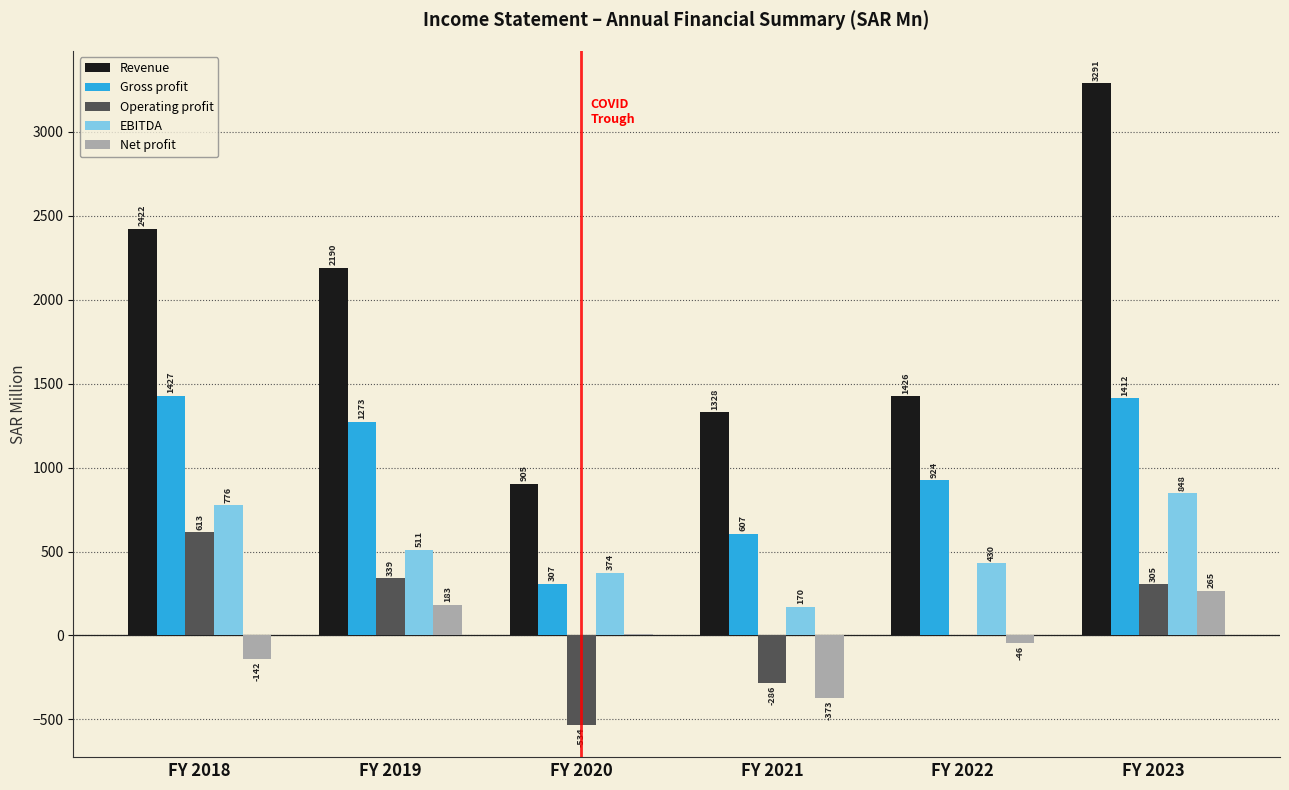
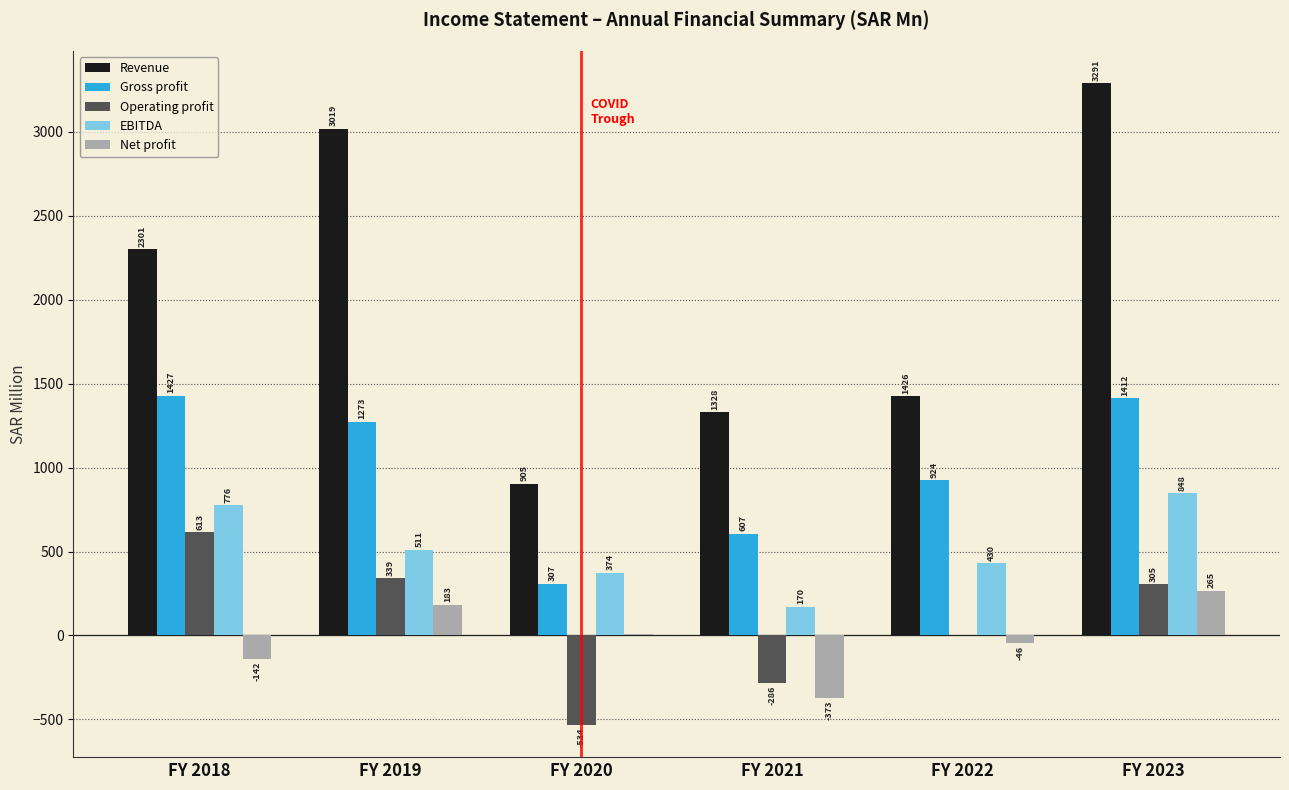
  {
    "Revenue": {
-     "FY 2018": 2422,
-     "FY 2019": 2190,
+     "FY 2018": 2301,
+     "FY 2019": 3019,
      "FY 2020": 905,
      "FY 2021": 1328,
      "FY 2022": 1426,
      "FY 2023": 3291
    },
    "Gross profit": {
      "FY 2018": 1427,
      "FY 2019": 1273,
      "FY 2020": 307,
      "FY 2021": 607,
      "FY 2022": 924,
      "FY 2023": 1412
    },
    "Operating profit": {
      "FY 2018": 613,
      "FY 2019": 339,
      "FY 2020": -534,
      "FY 2021": -286,
      "FY 2023": 305
    },
    "EBITDA": {
      "FY 2018": 776,
      "FY 2019": 511,
      "FY 2020": 374,
      "FY 2021": 170,
      "FY 2022": 430,
      "FY 2023": 848
    },
    "Net profit": {
      "FY 2018": -142,
      "FY 2019": 183,
      "FY 2021": -373,
      "FY 2022": -46,
      "FY 2023": 265
    }
  }
